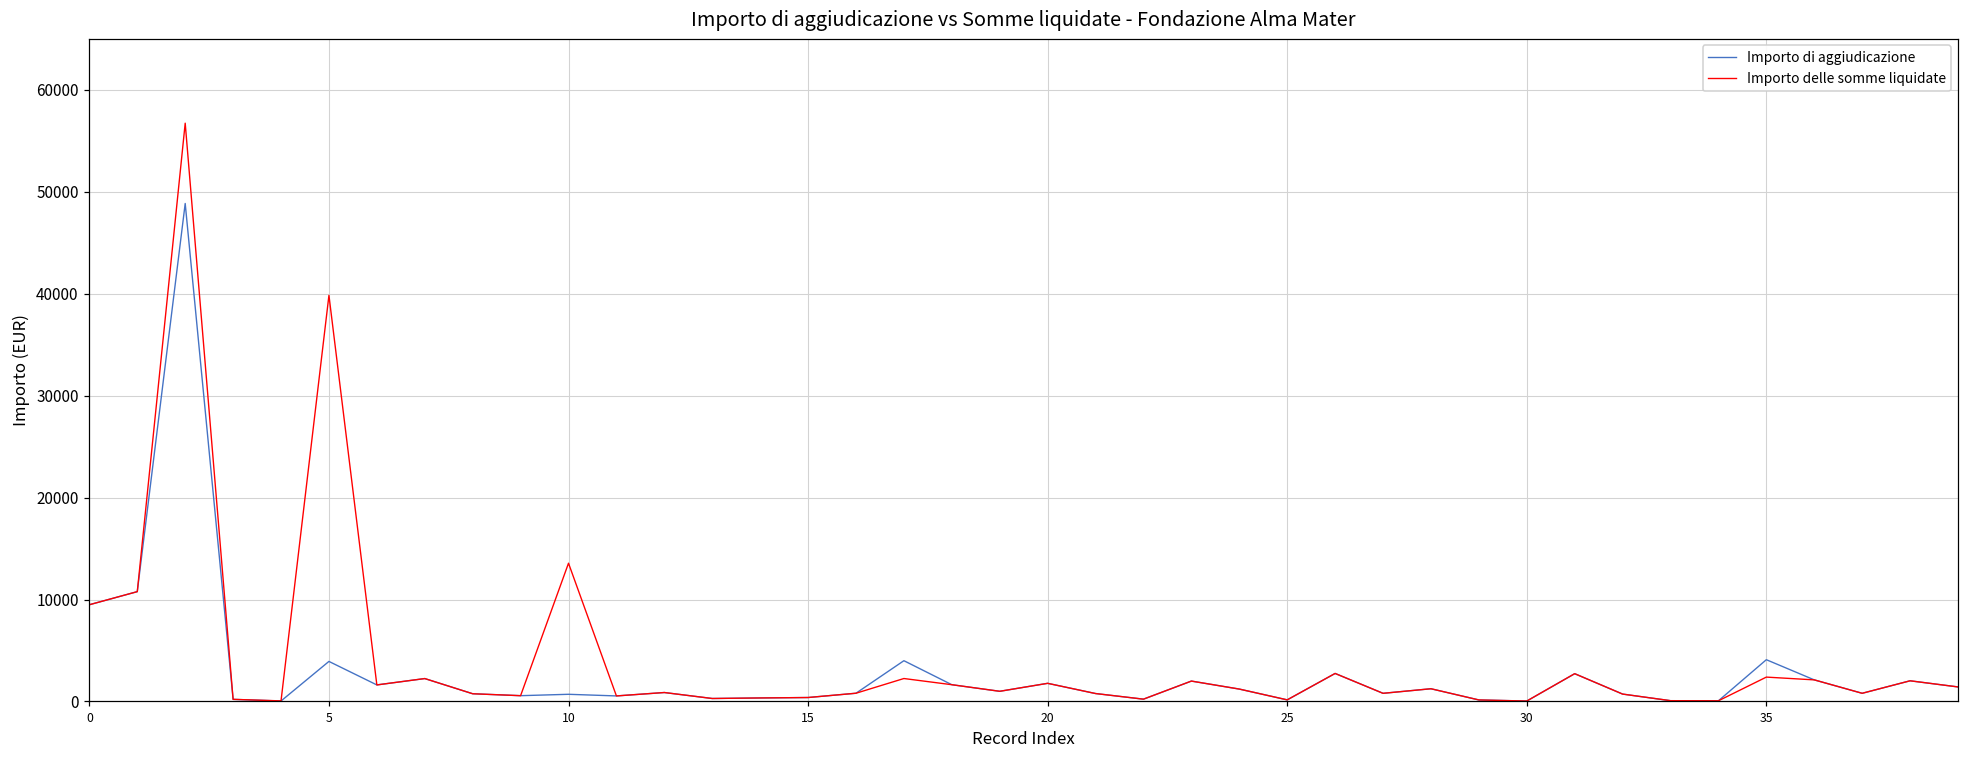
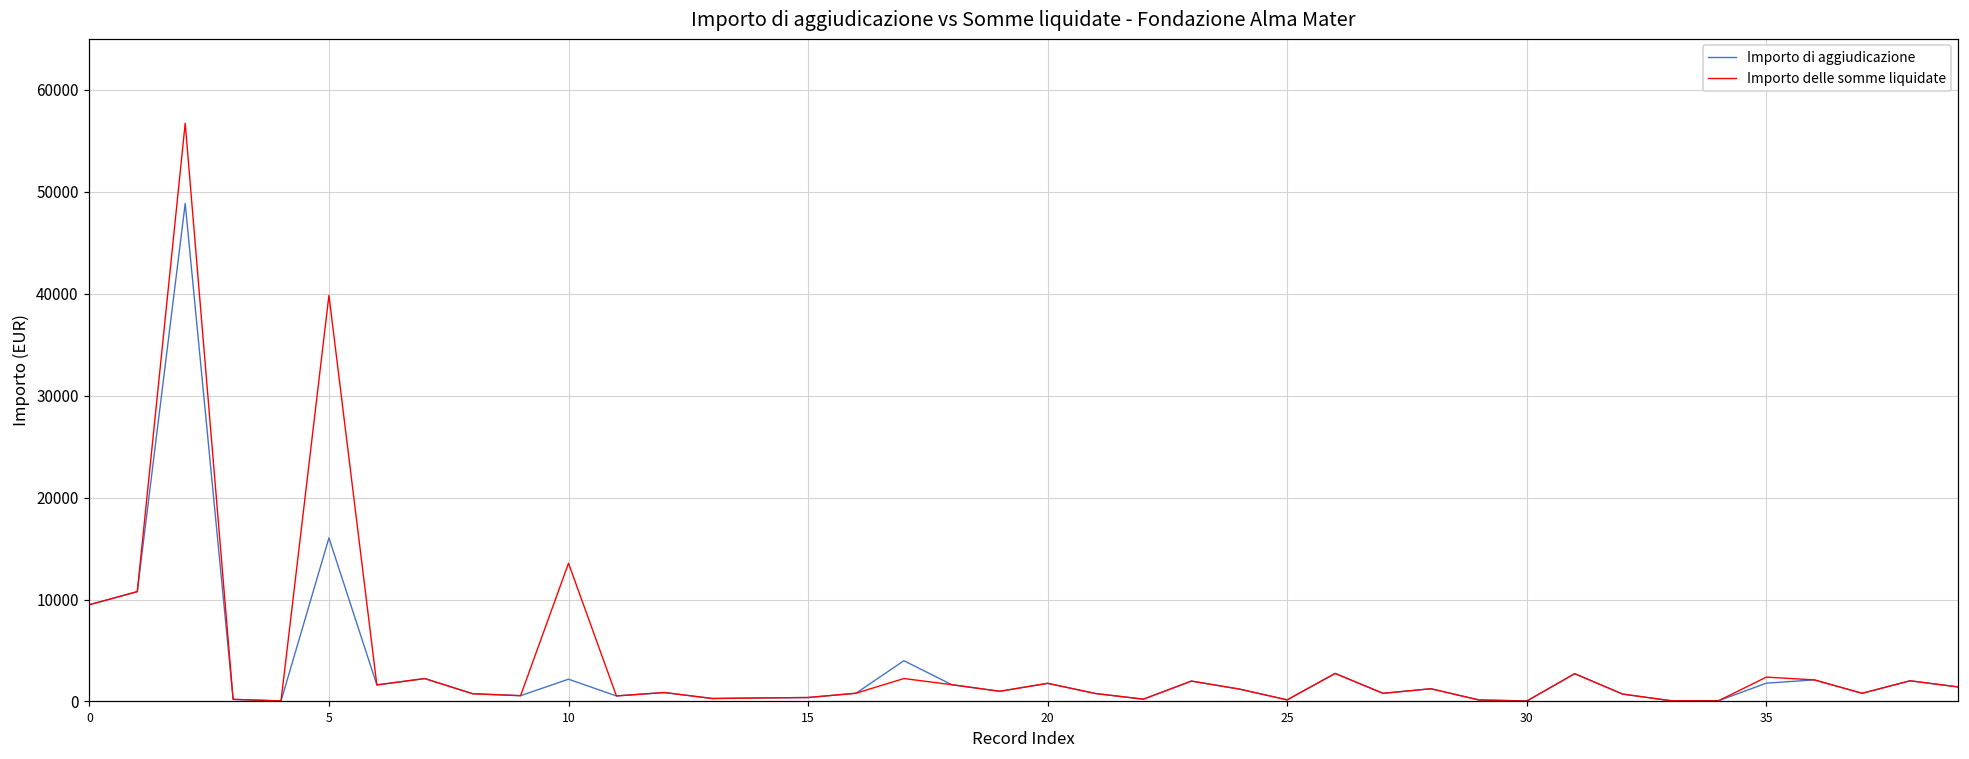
  {
    "Importo di aggiudicazione": {
-     "5": 4000,
-     "10": 1000,
-     "35": 4000
+     "5": 16000,
+     "10": 2000,
+     "35": 2000
    },
    "Importo delle somme liquidate": {
      "5": 40000,
      "10": 14000,
      "35": 2000
    }
  }
